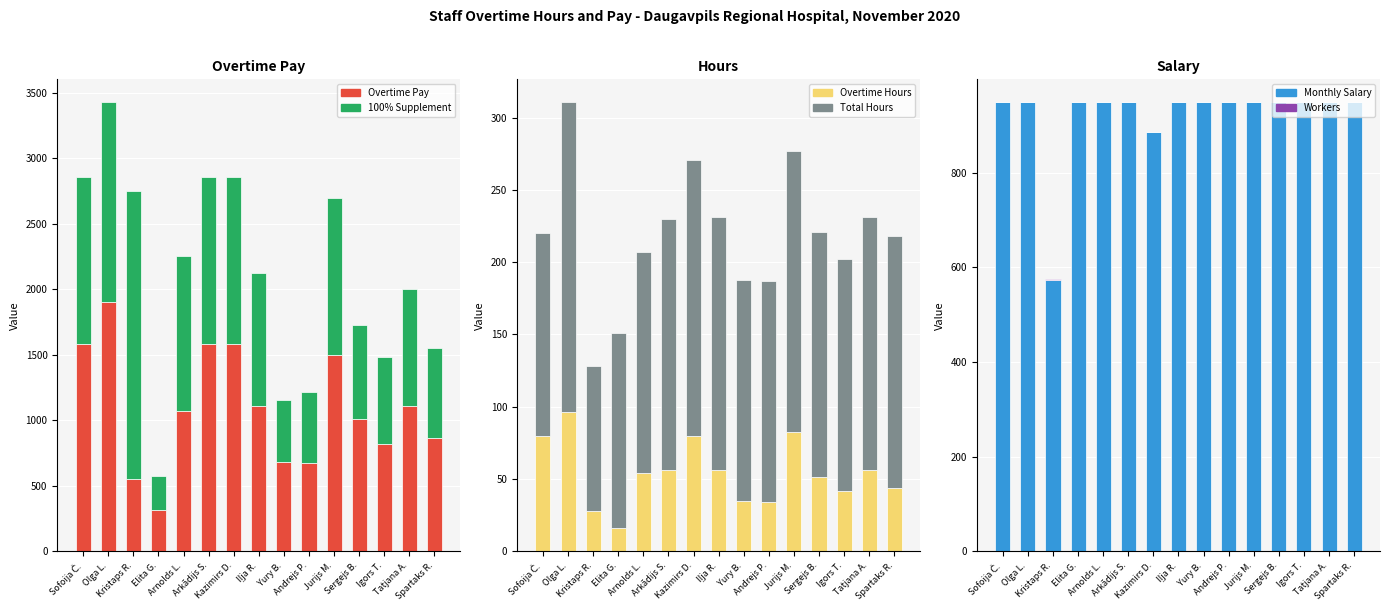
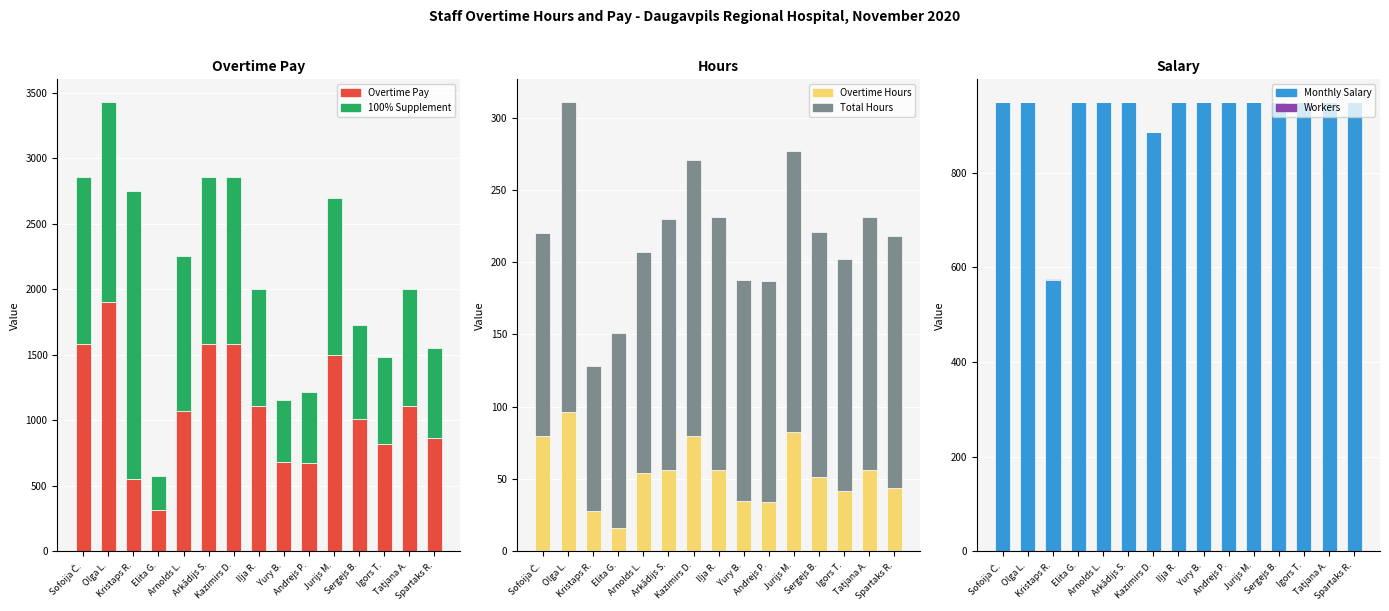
  {
    "Overtime Pay": {
      "Overtime Pay": {
        "Sofoija Č.": 1580,
        "Olga L.": 1900,
        "Kristaps R.": 550,
        "Elita G.": 320,
        "Arnolds L.": 1070,
        "Arkādijs S.": 1580,
        "Kazimirs D.": 1580,
        "Iļja R.": 1110,
        "Yury B.": 680,
        "Andrejs P.": 670,
        "Jurijs M.": 1490,
        "Sergejs B.": 1010,
        "Igors T.": 820,
        "Tatjana A.": 1110,
        "Spartaks R.": 860
      },
      "100% Supplement": {
        "Sofoija Č.": 1280,
        "Olga L.": 1530,
        "Kristaps R.": 2200,
        "Elita G.": 260,
        "Arnolds L.": 1180,
        "Arkādijs S.": 1280,
        "Kazimirs D.": 1280,
-       "Iļja R.": 1010,
+       "Iļja R.": 890,
        "Yury B.": 470,
        "Andrejs P.": 540,
        "Jurijs M.": 1200,
        "Sergejs B.": 720,
        "Igors T.": 660,
        "Tatjana A.": 890,
        "Spartaks R.": 690
      }
    },
    "Hours": {
      "Overtime Hours": {
        "Sofoija Č.": 80,
        "Olga L.": 96,
        "Kristaps R.": 28,
        "Elita G.": 16,
        "Arnolds L.": 54,
        "Arkādijs S.": 56,
        "Kazimirs D.": 80,
        "Iļja R.": 56,
        "Yury B.": 35,
        "Andrejs P.": 34,
        "Jurijs M.": 83,
        "Sergejs B.": 51,
        "Igors T.": 42,
        "Tatjana A.": 56,
        "Spartaks R.": 44
      },
      "Total Hours": {
        "Sofoija Č.": 140,
        "Olga L.": 215,
        "Kristaps R.": 100,
        "Elita G.": 135,
        "Arnolds L.": 153,
        "Arkādijs S.": 174,
        "Kazimirs D.": 191,
        "Iļja R.": 175,
        "Yury B.": 154,
        "Andrejs P.": 153,
        "Jurijs M.": 195,
        "Sergejs B.": 170,
        "Igors T.": 161,
        "Tatjana A.": 175,
        "Spartaks R.": 175
      }
    },
    "Salary": {
      "Monthly Salary": {
        "Sofoija Č.": 950,
        "Olga L.": 950,
        "Kristaps R.": 570,
        "Elita G.": 950,
        "Arnolds L.": 950,
        "Arkādijs S.": 950,
        "Kazimirs D.": 880,
        "Iļja R.": 950,
        "Yury B.": 950,
        "Andrejs P.": 950,
        "Jurijs M.": 950
      }
    }
  }
